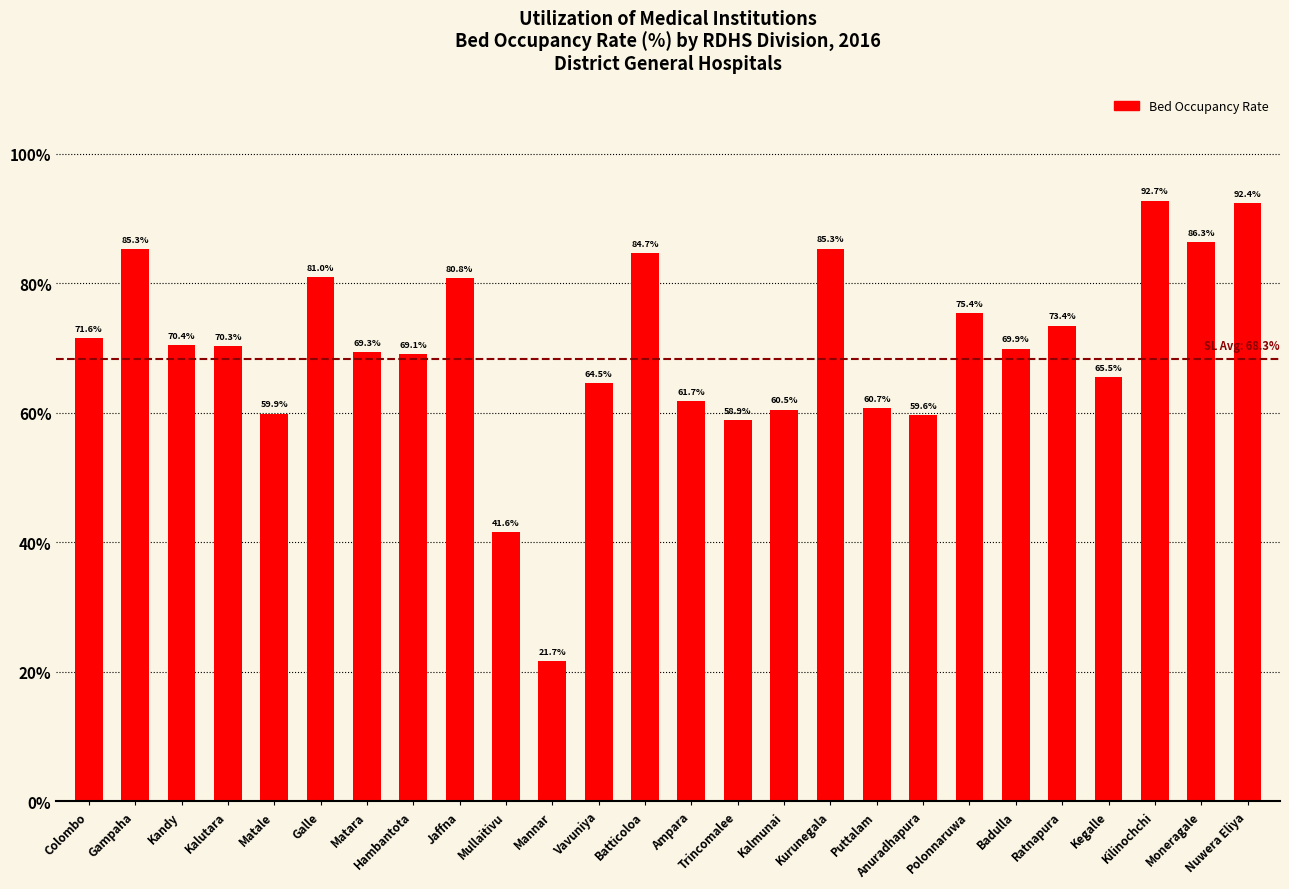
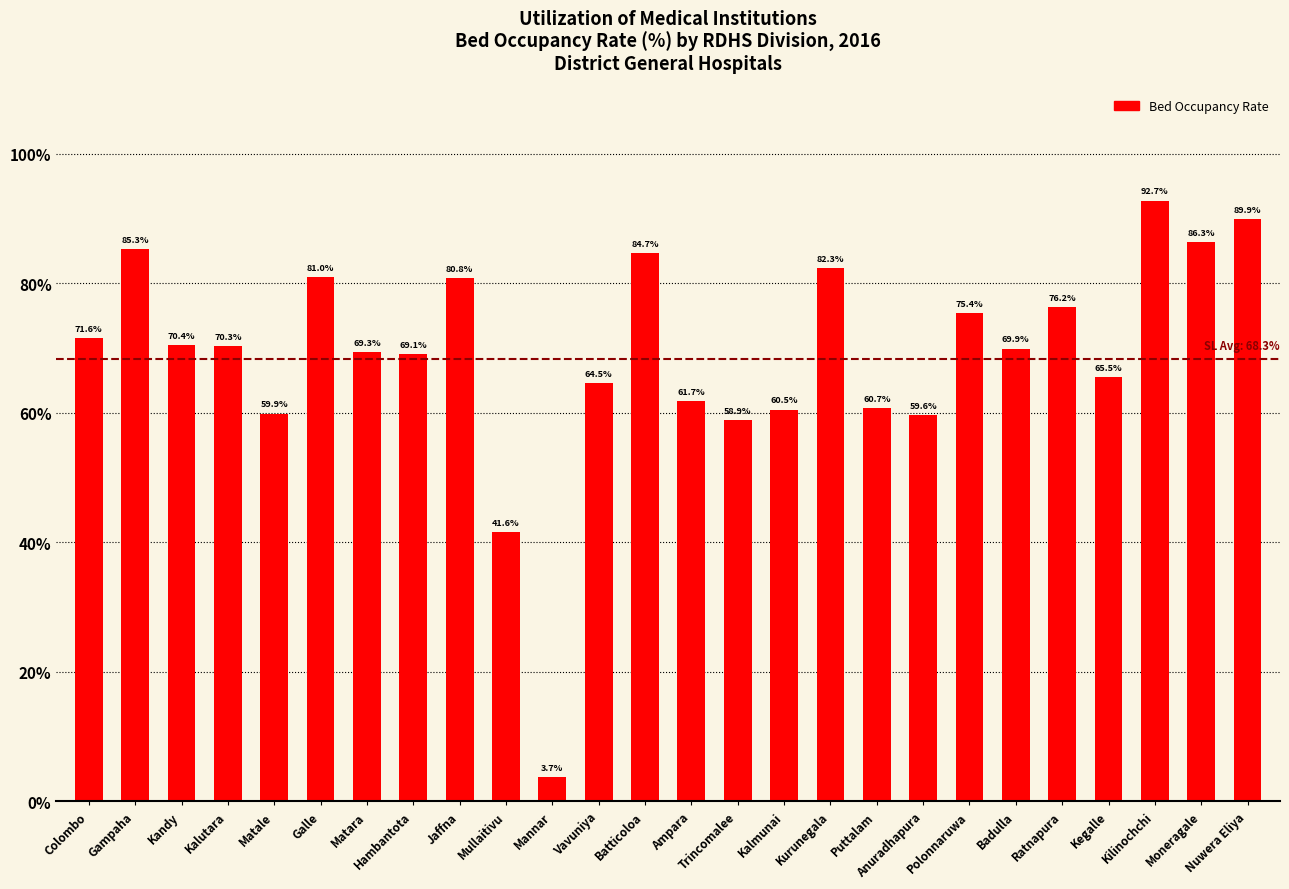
  {
    "Colombo": "71.6%",
    "Gampaha": "85.3%",
    "Kandy": "70.4%",
    "Kalutara": "70.3%",
    "Matale": "59.9%",
    "Galle": "81.0%",
    "Matara": "69.3%",
    "Hambantota": "69.1%",
    "Jaffna": "80.8%",
    "Mullaitivu": "41.6%",
-   "Mannar": "21.7%",
+   "Mannar": "3.7%",
    "Vavuniya": "64.5%",
    "Batticoloa": "84.7%",
    "Ampara": "61.7%",
    "Trincomalee": "58.9%",
    "Kalmunai": "60.5%",
-   "Kurunegala": "85.3%",
+   "Kurunegala": "82.3%",
    "Puttalam": "60.7%",
    "Anuradhapura": "59.6%",
    "Polonnaruwa": "75.4%",
    "Badulla": "69.9%",
-   "Ratnapura": "73.4%",
+   "Ratnapura": "76.2%",
    "Kegalle": "65.5%",
    "Kilinochchi": "92.7%",
    "Moneragale": "86.3%",
-   "Nuwera Eliya": "92.4%"
+   "Nuwera Eliya": "89.9%"
  }
